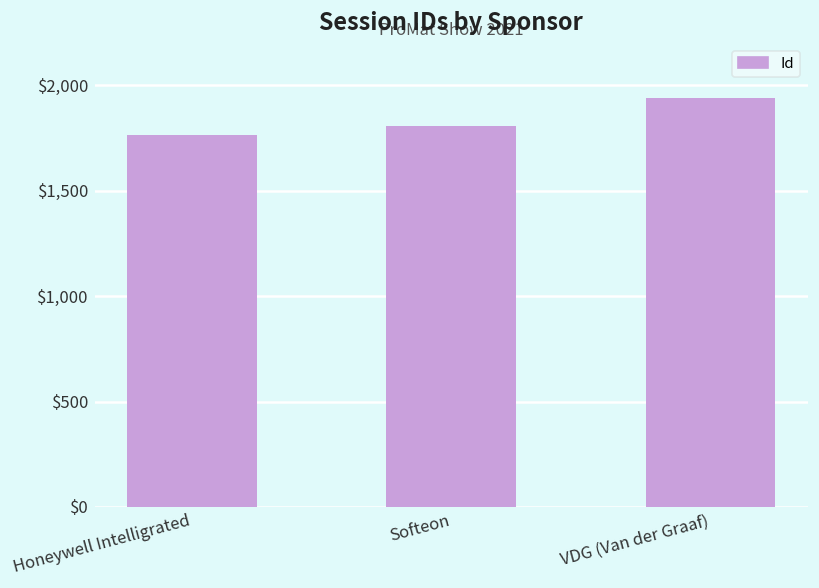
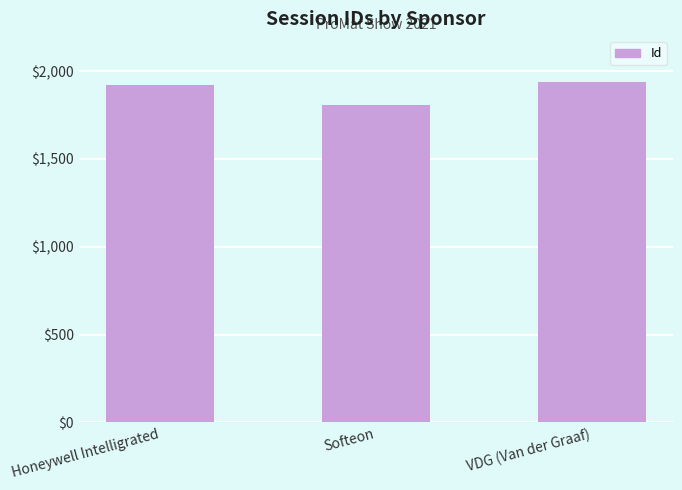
  {
-   "Honeywell Intelligrated": "$1,770",
+   "Honeywell Intelligrated": "$1,920",
    "Softeon": "$1,810",
    "VDG (Van der Graaf)": "$1,940"
  }
